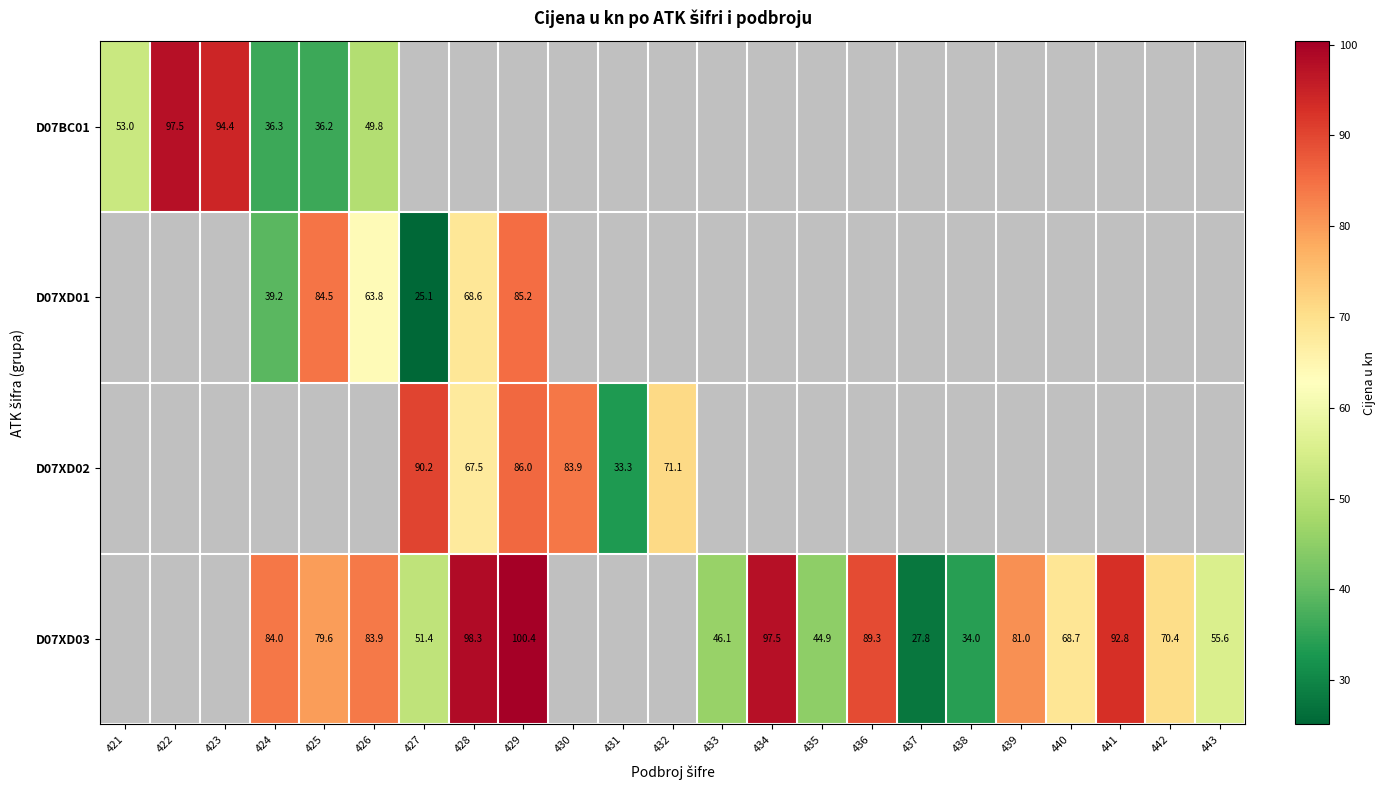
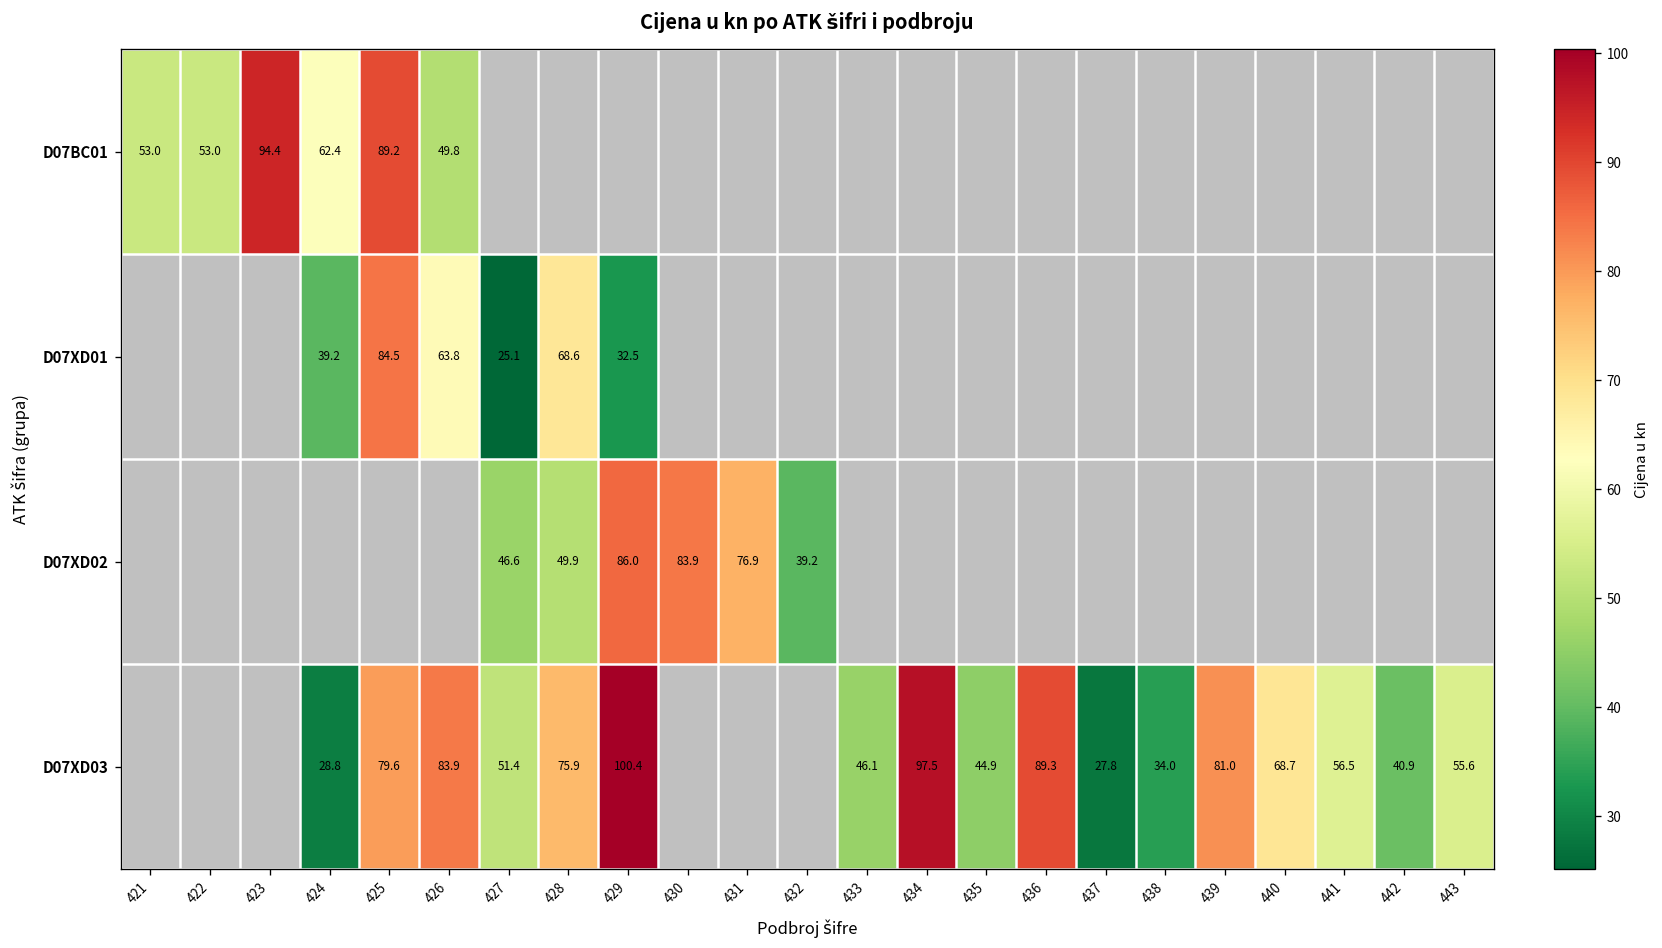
  {
    "D07BC01": {
      "421": 53.0,
-     "422": 97.5,
+     "422": 53.0,
      "423": 94.4,
-     "424": 36.3,
-     "425": 36.2,
+     "424": 62.4,
+     "425": 89.2,
      "426": 49.8
    },
    "D07XD01": {
      "424": 39.2,
      "425": 84.5,
      "426": 63.8,
      "427": 25.1,
      "428": 68.6,
-     "429": 85.2
+     "429": 32.5
    },
    "D07XD02": {
-     "427": 90.2,
-     "428": 67.5,
+     "427": 46.6,
+     "428": 49.9,
      "429": 86.0,
      "430": 83.9,
-     "431": 33.3,
-     "432": 71.1
+     "431": 76.9,
+     "432": 39.2
    },
    "D07XD03": {
-     "424": 84.0,
+     "424": 28.8,
      "425": 79.6,
      "426": 83.9,
      "427": 51.4,
-     "428": 98.3,
+     "428": 75.9,
      "429": 100.4,
      "433": 46.1,
      "434": 97.5,
      "435": 44.9,
      "436": 89.3,
      "437": 27.8,
      "438": 34.0,
      "439": 81.0,
      "440": 68.7,
-     "441": 92.8,
-     "442": 70.4,
+     "441": 56.5,
+     "442": 40.9,
      "443": 55.6
    }
  }
